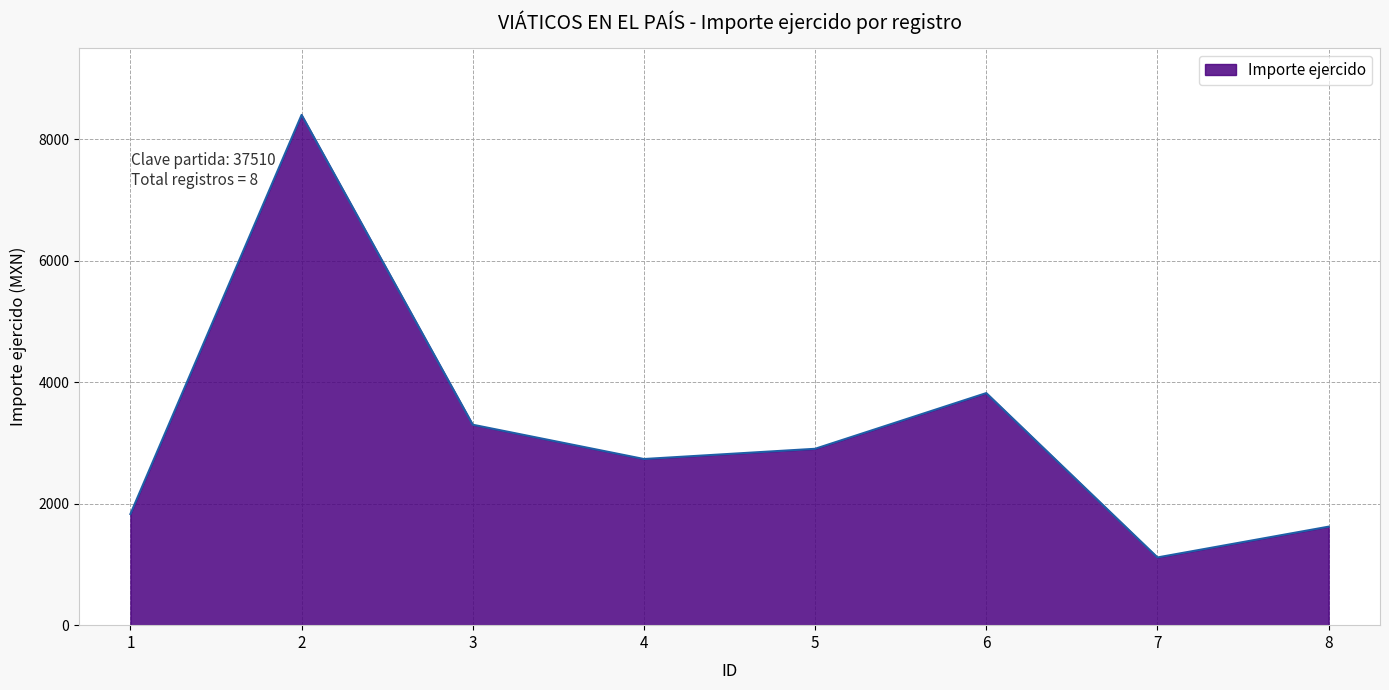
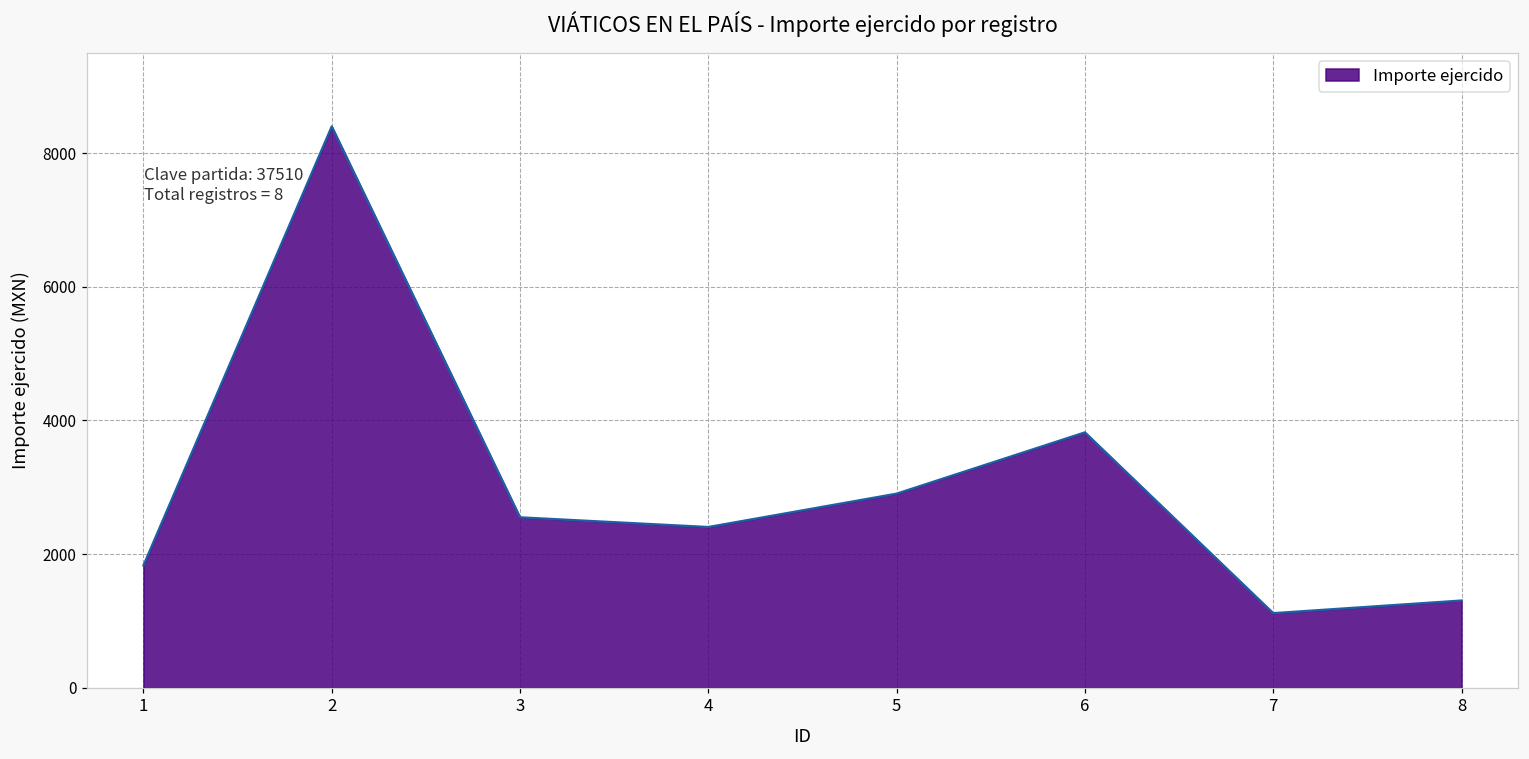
  {
    "1": 1800,
    "2": 8400,
-   "3": 3300,
-   "4": 2700,
+   "3": 2500,
+   "4": 2400,
    "5": 2900,
    "6": 3800,
    "7": 1100,
-   "8": 1600
+   "8": 1300
  }
